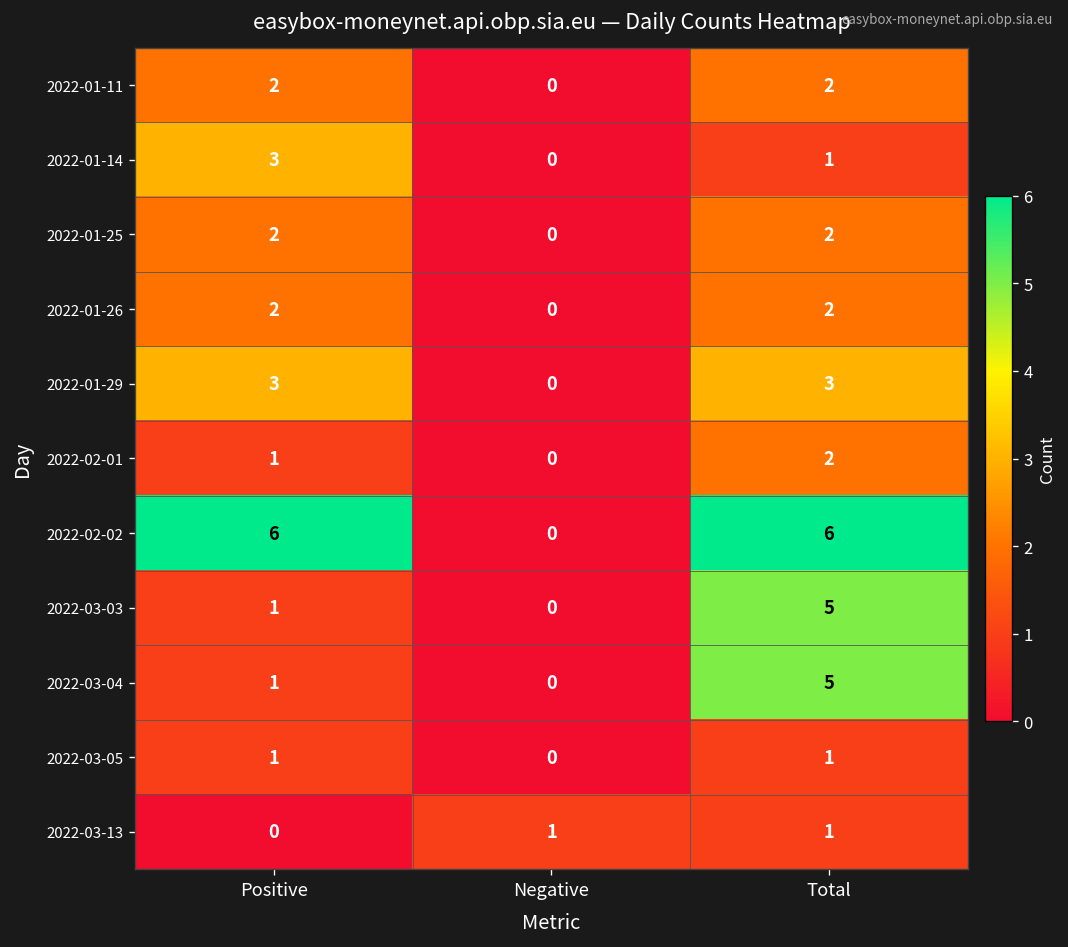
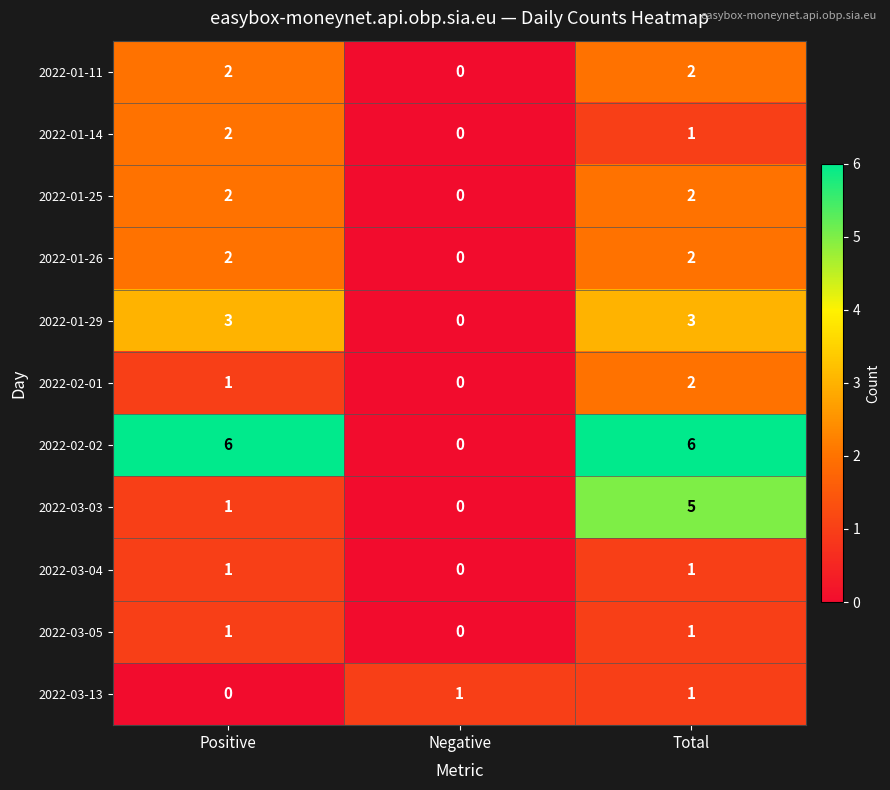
  {
    "2022-01-11": {
      "Positive": 2,
      "Negative": 0,
      "Total": 2
    },
    "2022-01-14": {
-     "Positive": 3,
+     "Positive": 2,
      "Negative": 0,
      "Total": 1
    },
    "2022-01-25": {
      "Positive": 2,
      "Negative": 0,
      "Total": 2
    },
    "2022-01-26": {
      "Positive": 2,
      "Negative": 0,
      "Total": 2
    },
    "2022-01-29": {
      "Positive": 3,
      "Negative": 0,
      "Total": 3
    },
    "2022-02-01": {
      "Positive": 1,
      "Negative": 0,
      "Total": 2
    },
    "2022-02-02": {
      "Positive": 6,
      "Negative": 0,
      "Total": 6
    },
    "2022-03-03": {
      "Positive": 1,
      "Negative": 0,
      "Total": 5
    },
    "2022-03-04": {
      "Positive": 1,
      "Negative": 0,
-     "Total": 5
+     "Total": 1
    },
    "2022-03-05": {
      "Positive": 1,
      "Negative": 0,
      "Total": 1
    },
    "2022-03-13": {
      "Positive": 0,
      "Negative": 1,
      "Total": 1
    }
  }
